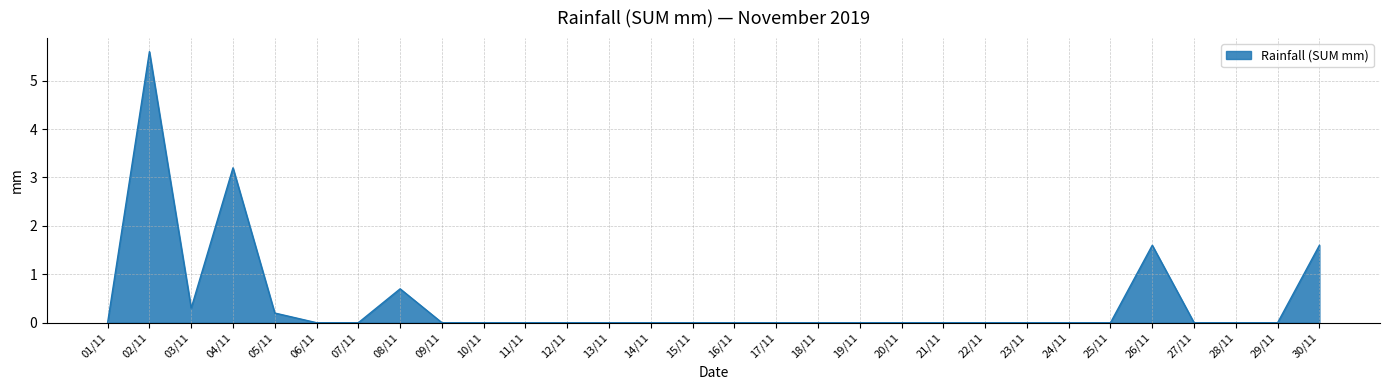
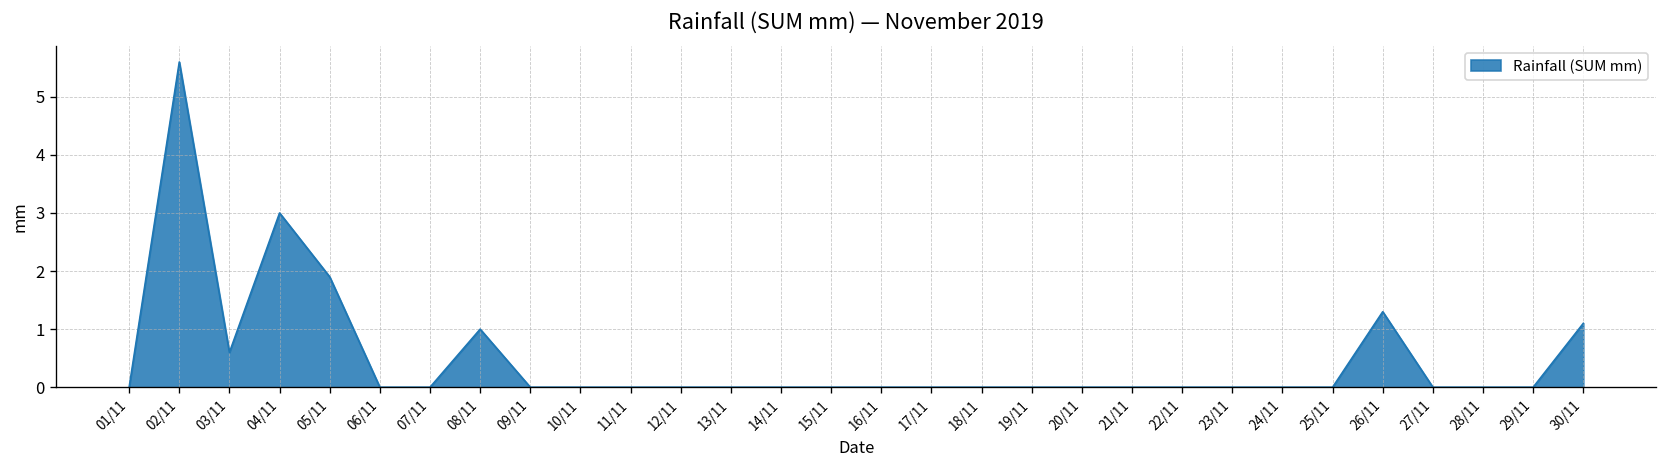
  {
    "01/11": 0.0,
    "02/11": 5.6,
-   "03/11": 0.3,
-   "04/11": 3.2,
-   "05/11": 0.2,
+   "03/11": 0.6,
+   "04/11": 3.0,
+   "05/11": 1.9,
    "06/11": 0.0,
    "07/11": 0.0,
-   "08/11": 0.7,
+   "08/11": 1.0,
    "09/11": 0.0,
    "10/11": 0.0,
    "11/11": 0.0,
    "12/11": 0.0,
    "13/11": 0.0,
    "14/11": 0.0,
    "15/11": 0.0,
    "16/11": 0.0,
    "17/11": 0.0,
    "18/11": 0.0,
    "19/11": 0.0,
    "20/11": 0.0,
    "21/11": 0.0,
    "22/11": 0.0,
    "23/11": 0.0,
    "24/11": 0.0,
    "25/11": 0.0,
-   "26/11": 1.6,
+   "26/11": 1.3,
    "27/11": 0.0,
    "28/11": 0.0,
    "29/11": 0.0,
-   "30/11": 1.6
+   "30/11": 1.1
  }
